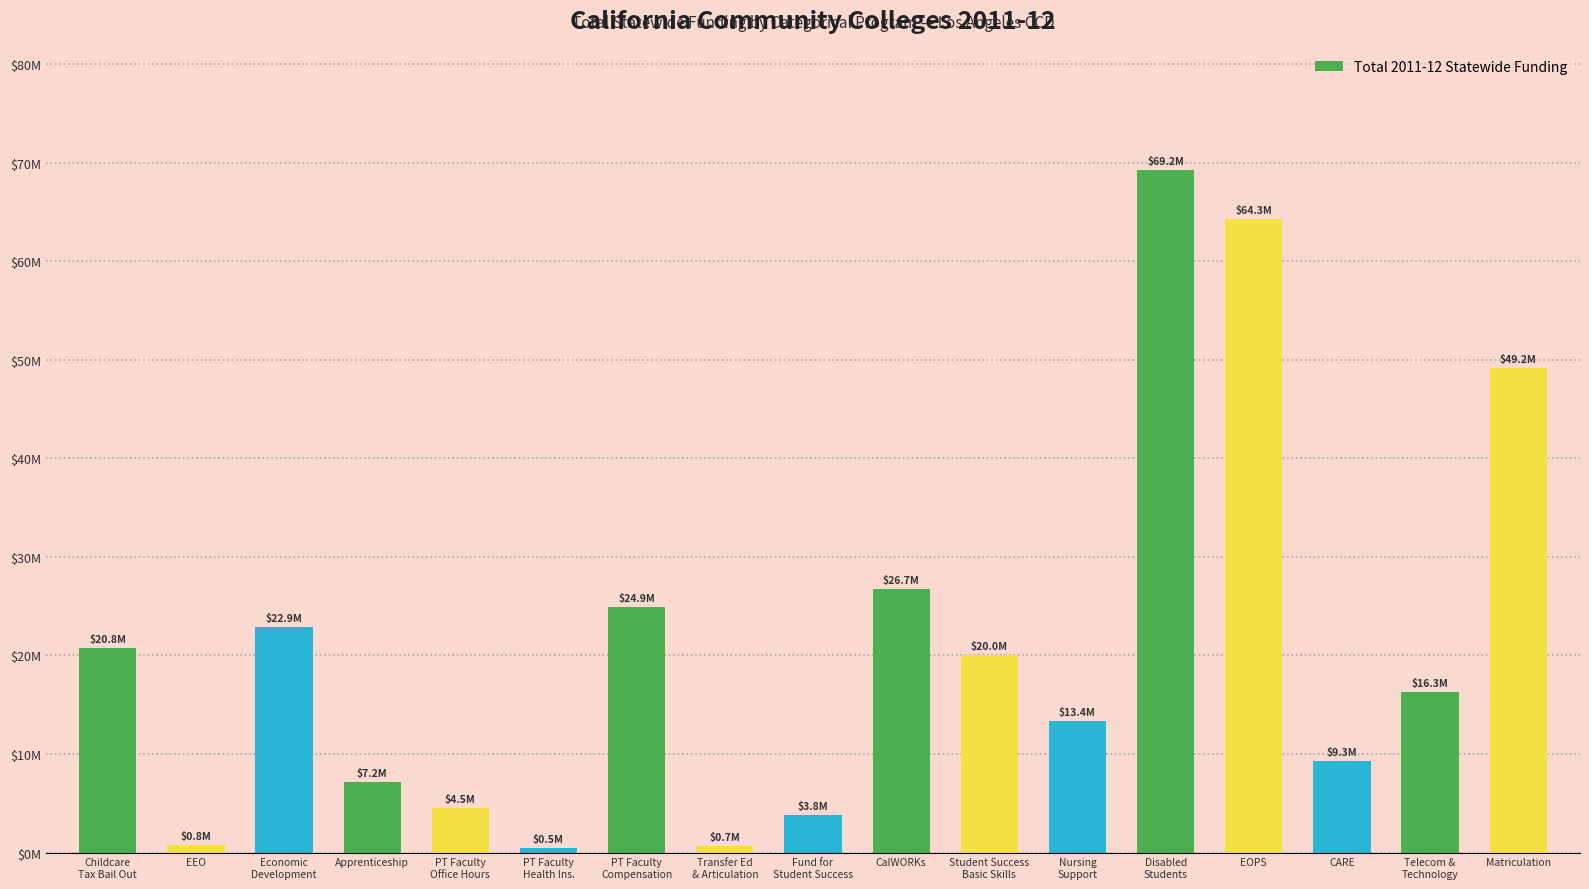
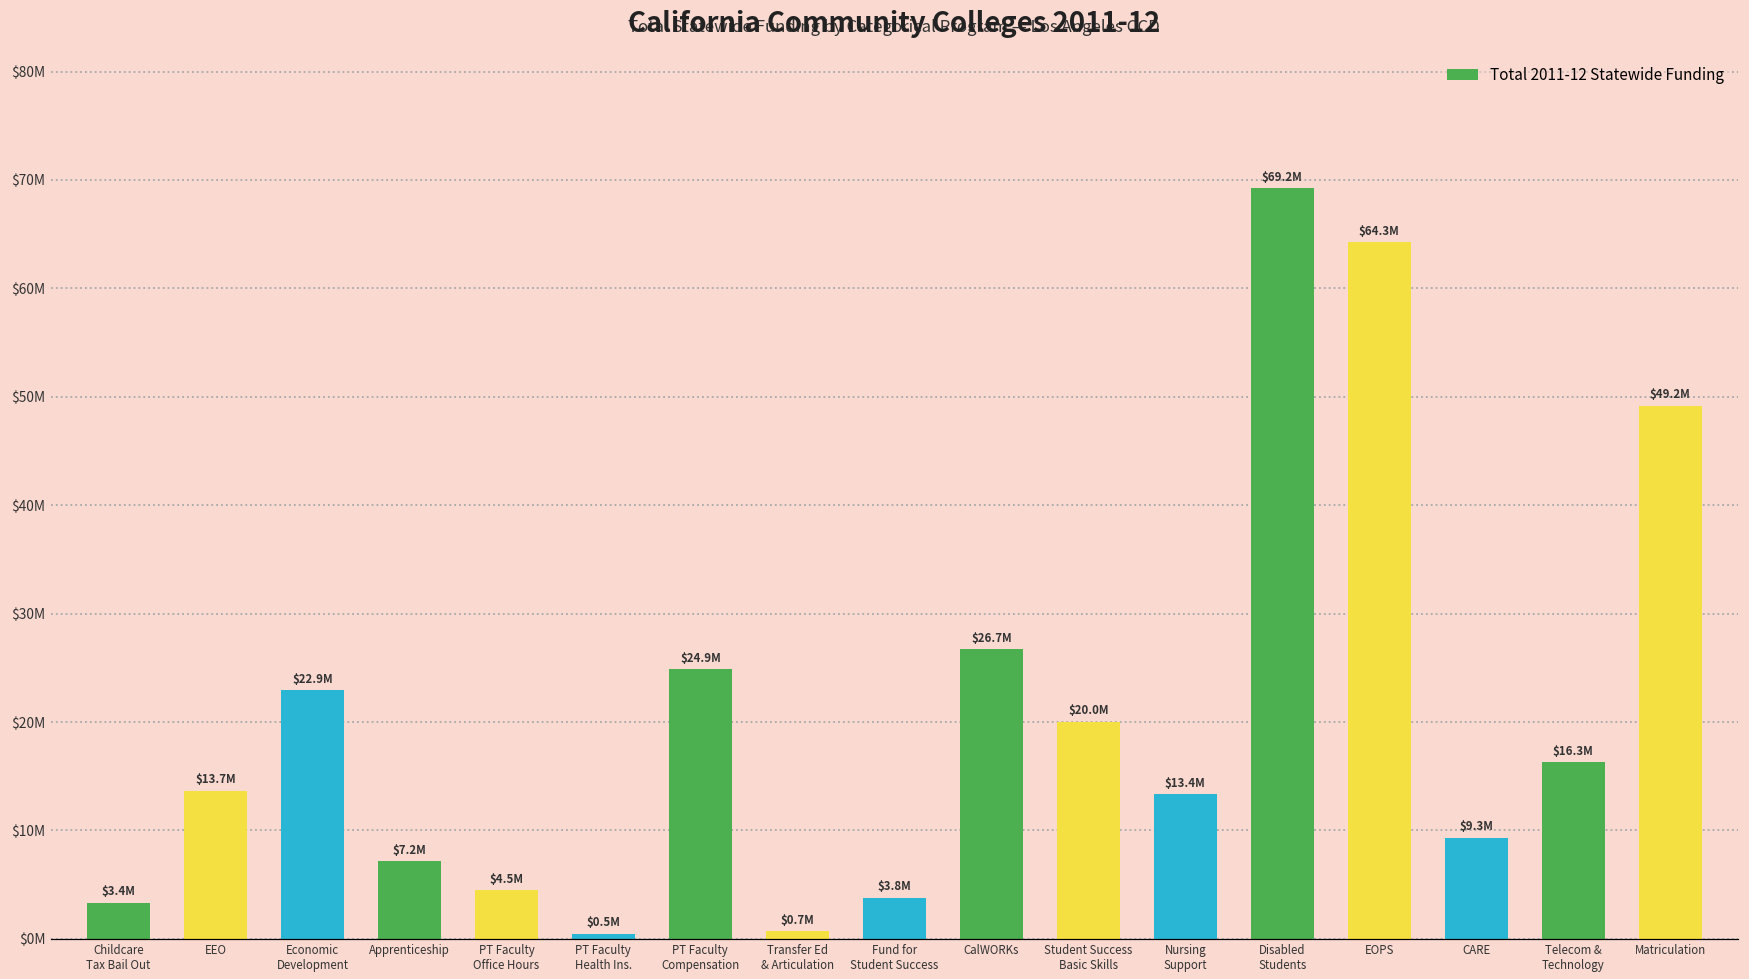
  {
-   "Childcare Tax Bail Out": "$20.8M",
-   "EEO": "$0.8M",
+   "Childcare Tax Bail Out": "$3.4M",
+   "EEO": "$13.7M",
    "Economic Development": "$22.9M",
    "Apprenticeship": "$7.2M",
    "PT Faculty Office Hours": "$4.5M",
    "PT Faculty Health Ins.": "$0.5M",
    "PT Faculty Compensation": "$24.9M",
    "Transfer Ed & Articulation": "$0.7M",
    "Fund for Student Success": "$3.8M",
    "CalWORKs": "$26.7M",
    "Student Success Basic Skills": "$20.0M",
    "Nursing Support": "$13.4M",
    "Disabled Students": "$69.2M",
    "EOPS": "$64.3M",
    "CARE": "$9.3M",
    "Telecom & Technology": "$16.3M",
    "Matriculation": "$49.2M"
  }
